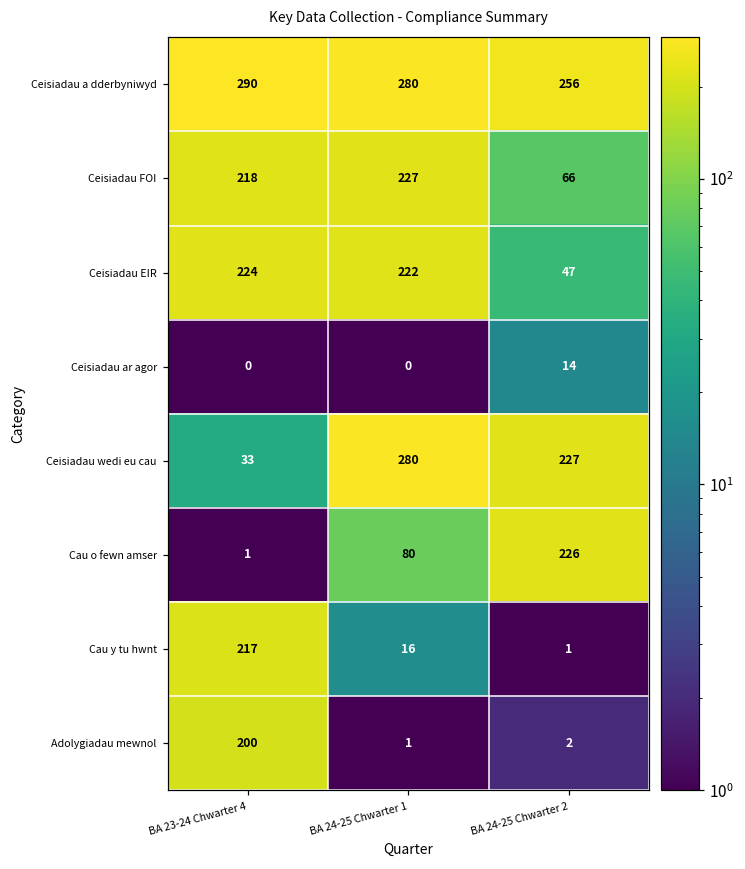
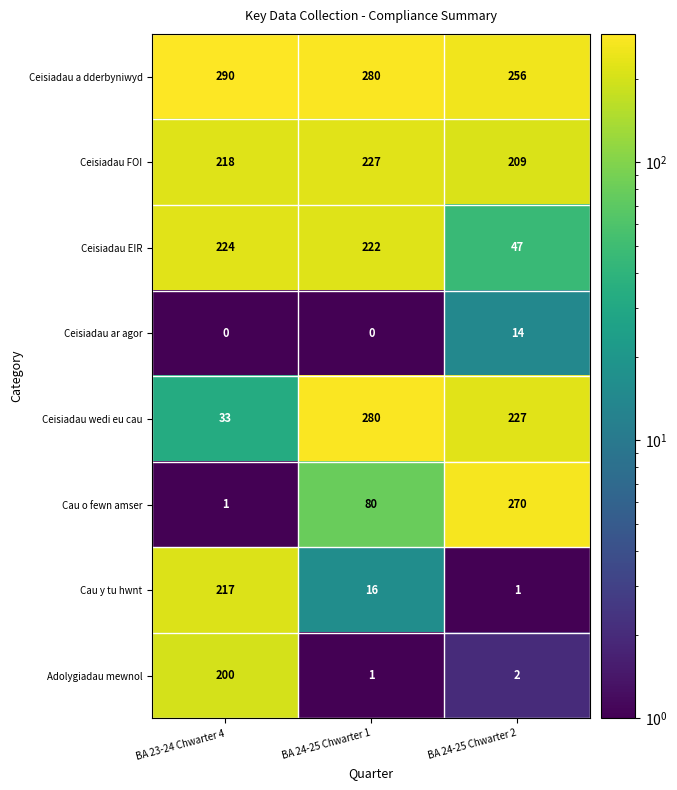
  {
    "Ceisiadau a dderbyniwyd": {
      "BA 23-24 Chwarter 4": 290,
      "BA 24-25 Chwarter 1": 280,
      "BA 24-25 Chwarter 2": 256
    },
    "Ceisiadau FOI": {
      "BA 23-24 Chwarter 4": 218,
      "BA 24-25 Chwarter 1": 227,
-     "BA 24-25 Chwarter 2": 66
+     "BA 24-25 Chwarter 2": 209
    },
    "Ceisiadau EIR": {
      "BA 23-24 Chwarter 4": 224,
      "BA 24-25 Chwarter 1": 222,
      "BA 24-25 Chwarter 2": 47
    },
    "Ceisiadau ar agor": {
      "BA 23-24 Chwarter 4": 0,
      "BA 24-25 Chwarter 1": 0,
      "BA 24-25 Chwarter 2": 14
    },
    "Ceisiadau wedi eu cau": {
      "BA 23-24 Chwarter 4": 33,
      "BA 24-25 Chwarter 1": 280,
      "BA 24-25 Chwarter 2": 227
    },
    "Cau o fewn amser": {
      "BA 23-24 Chwarter 4": 1,
      "BA 24-25 Chwarter 1": 80,
-     "BA 24-25 Chwarter 2": 226
+     "BA 24-25 Chwarter 2": 270
    },
    "Cau y tu hwnt": {
      "BA 23-24 Chwarter 4": 217,
      "BA 24-25 Chwarter 1": 16,
      "BA 24-25 Chwarter 2": 1
    },
    "Adolygiadau mewnol": {
      "BA 23-24 Chwarter 4": 200,
      "BA 24-25 Chwarter 1": 1,
      "BA 24-25 Chwarter 2": 2
    }
  }
